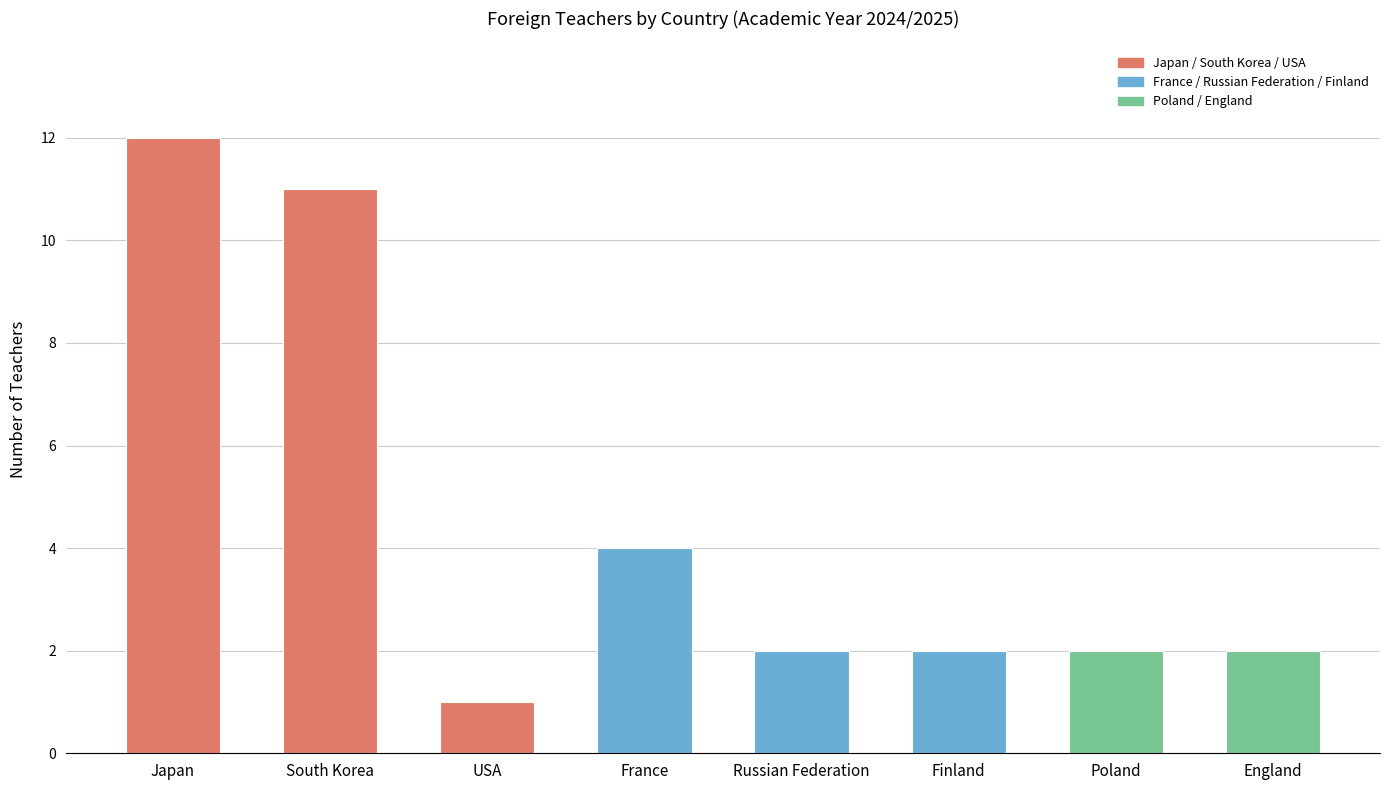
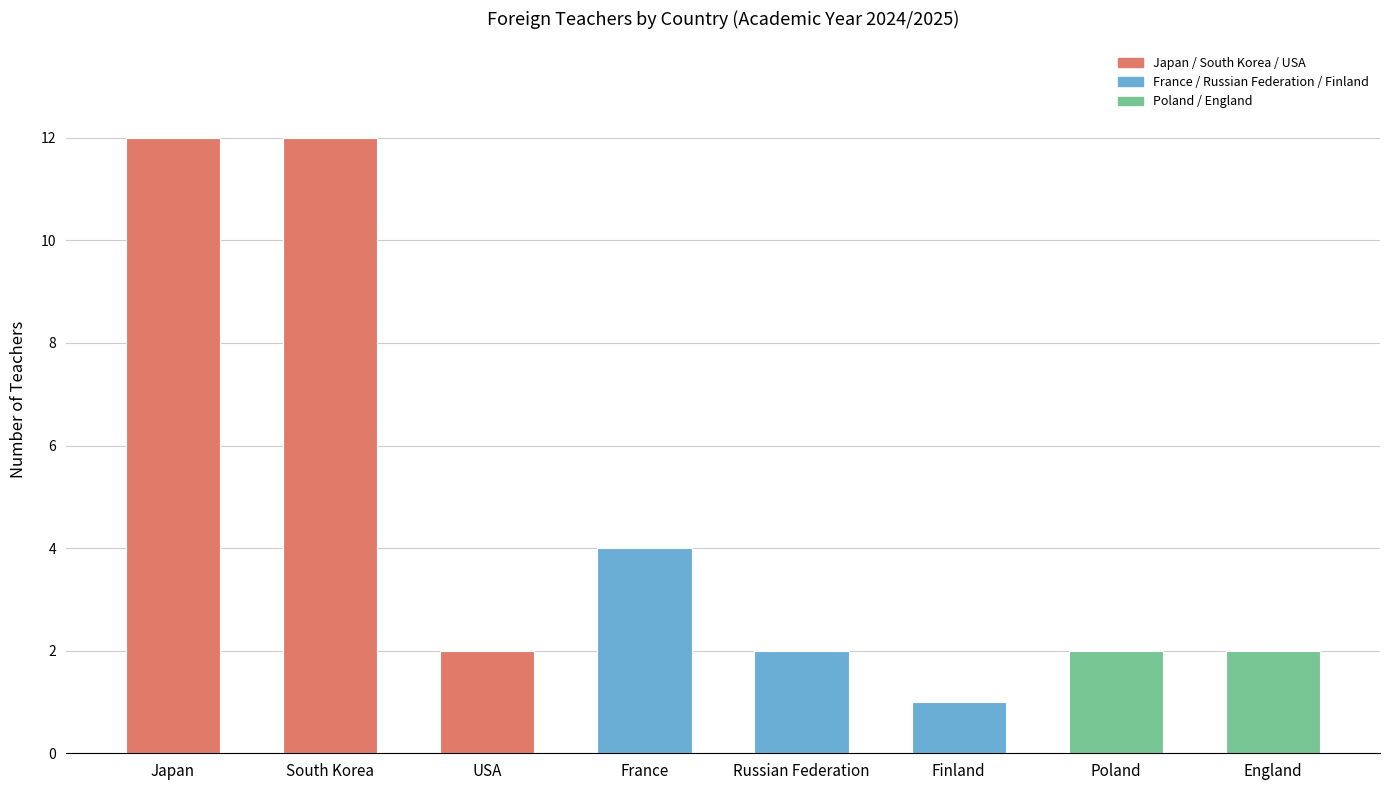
  {
    "Japan": 12,
-   "South Korea": 11,
-   "USA": 1,
+   "South Korea": 12,
+   "USA": 2,
    "France": 4,
    "Russian Federation": 2,
-   "Finland": 2,
+   "Finland": 1,
    "Poland": 2,
    "England": 2
  }
